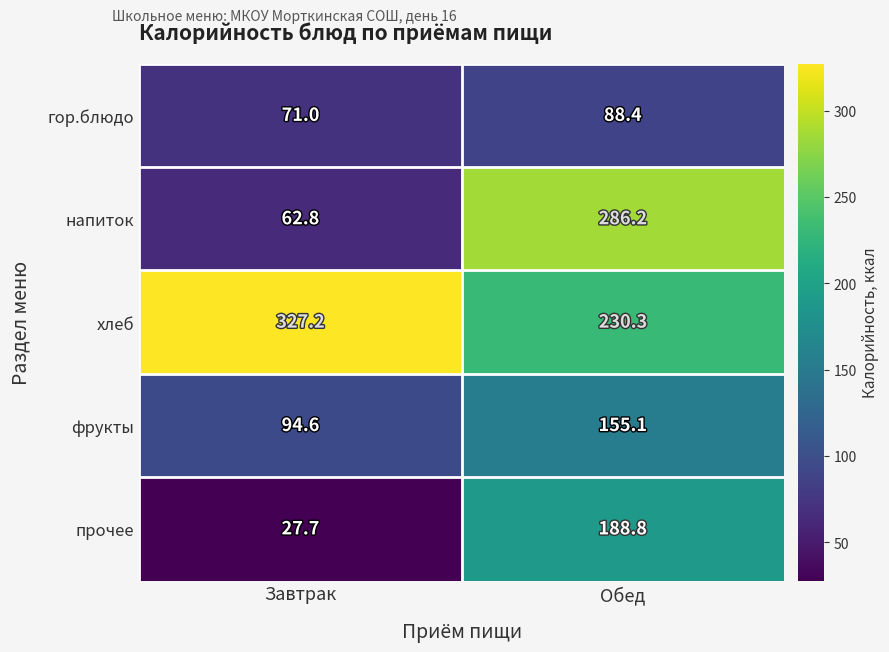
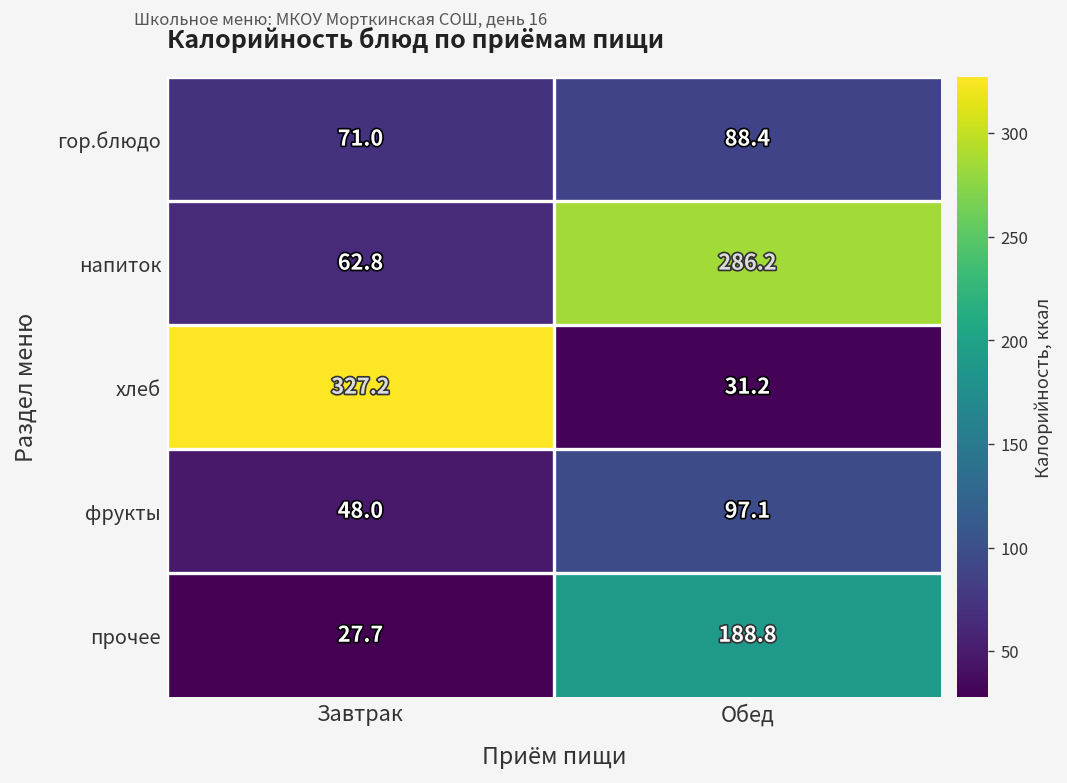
  {
    "гор.блюдо": {
      "Завтрак": 71.0,
      "Обед": 88.4
    },
    "напиток": {
      "Завтрак": 62.8,
      "Обед": 286.2
    },
    "хлеб": {
      "Завтрак": 327.2,
-     "Обед": 230.3
+     "Обед": 31.2
    },
    "фрукты": {
-     "Завтрак": 94.6,
-     "Обед": 155.1
+     "Завтрак": 48.0,
+     "Обед": 97.1
    },
    "прочее": {
      "Завтрак": 27.7,
      "Обед": 188.8
    }
  }
